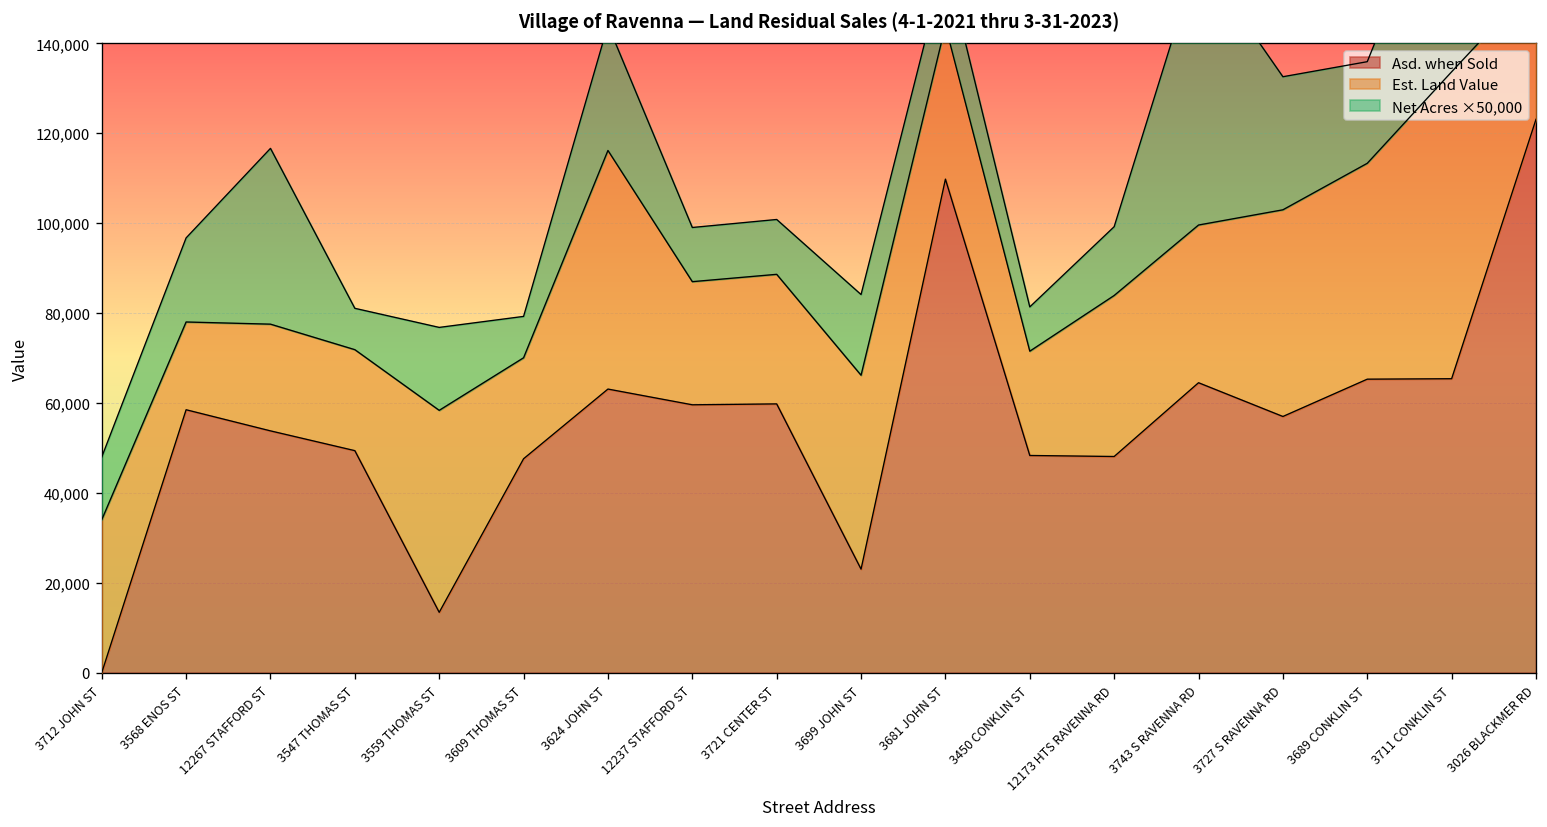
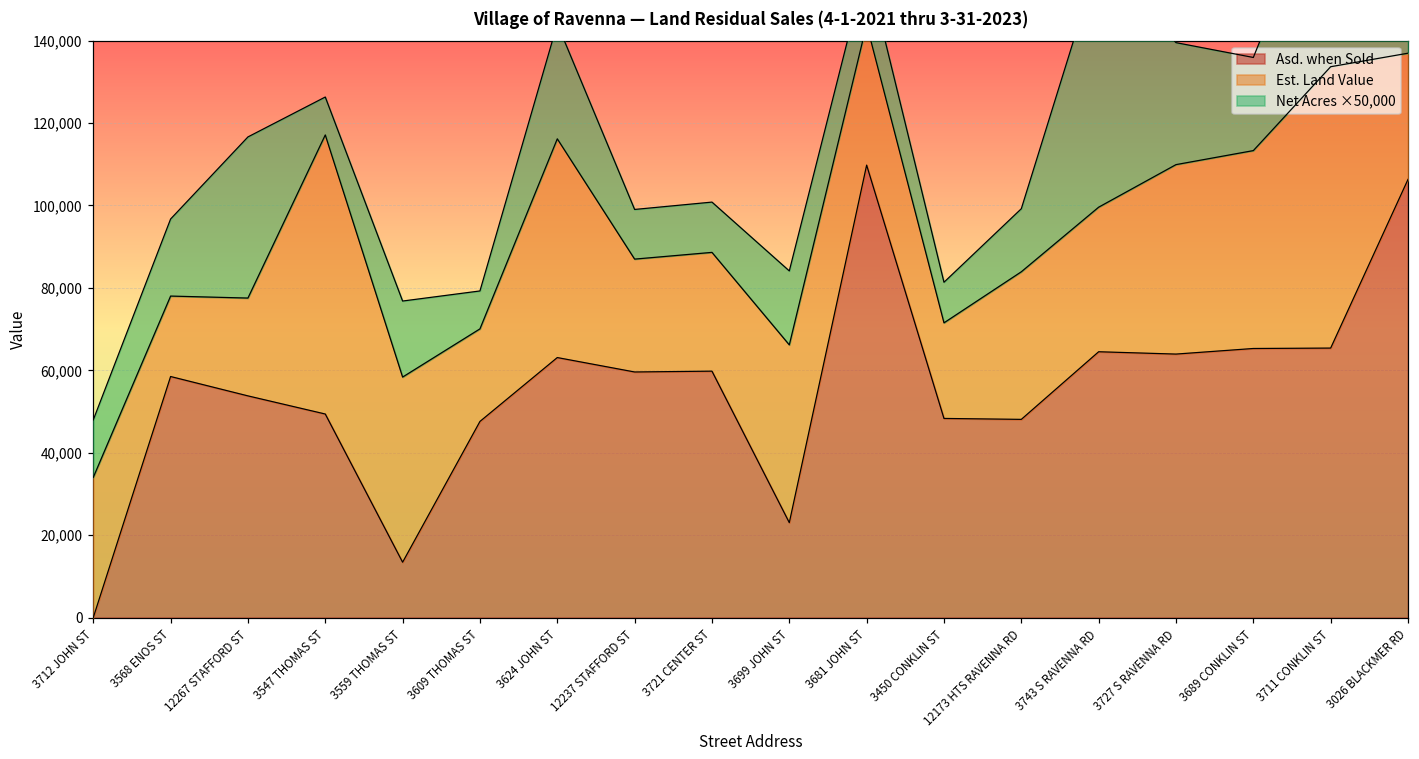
  {
    "Asd. when Sold": {
      "3712 JOHN ST": "0",
      "3568 ENOS ST": "59,000",
      "12267 STAFFORD ST": "54,000",
      "3547 THOMAS ST": "49,000",
      "3559 THOMAS ST": "13,000",
      "3609 THOMAS ST": "48,000",
      "3624 JOHN ST": "63,000",
      "12237 STAFFORD ST": "60,000",
      "3721 CENTER ST": "60,000",
      "3699 JOHN ST": "23,000",
      "3681 JOHN ST": "110,000",
      "3450 CONKLIN ST": "48,000",
      "12173 HTS RAVENNA RD": "48,000",
      "3743 S RAVENNA RD": "65,000",
-     "3727 S RAVENNA RD": "57,000",
+     "3727 S RAVENNA RD": "64,000",
      "3689 CONKLIN ST": "65,000",
      "3711 CONKLIN ST": "65,000",
-     "3026 BLACKMER RD": "123,000"
+     "3026 BLACKMER RD": "106,000"
    },
    "Est. Land Value": {
      "3712 JOHN ST": "34,000",
      "3568 ENOS ST": "20,000",
      "12267 STAFFORD ST": "24,000",
-     "3547 THOMAS ST": "22,000",
+     "3547 THOMAS ST": "68,000",
      "3559 THOMAS ST": "45,000",
      "3609 THOMAS ST": "22,000",
      "3624 JOHN ST": "53,000",
      "12237 STAFFORD ST": "27,000",
      "3721 CENTER ST": "29,000",
      "3699 JOHN ST": "43,000",
      "3450 CONKLIN ST": "23,000",
      "12173 HTS RAVENNA RD": "36,000",
      "3743 S RAVENNA RD": "35,000",
      "3727 S RAVENNA RD": "46,000",
      "3689 CONKLIN ST": "48,000"
    },
    "Net Acres ×50,000": {
      "3712 JOHN ST": "14,000",
      "3568 ENOS ST": "19,000",
      "12267 STAFFORD ST": "39,000",
      "3547 THOMAS ST": "9,000",
      "3559 THOMAS ST": "18,000",
      "3609 THOMAS ST": "9,000",
      "12237 STAFFORD ST": "12,000",
      "3721 CENTER ST": "12,000",
      "3699 JOHN ST": "18,000",
      "3450 CONKLIN ST": "10,000",
      "12173 HTS RAVENNA RD": "15,000",
      "3727 S RAVENNA RD": "30,000"
    }
  }
